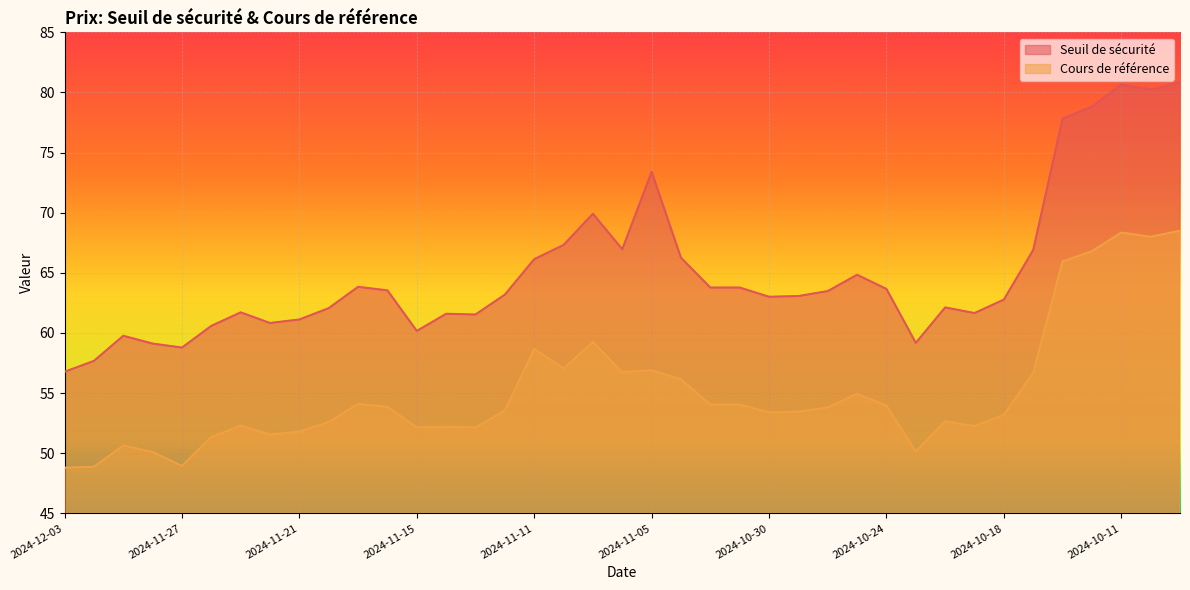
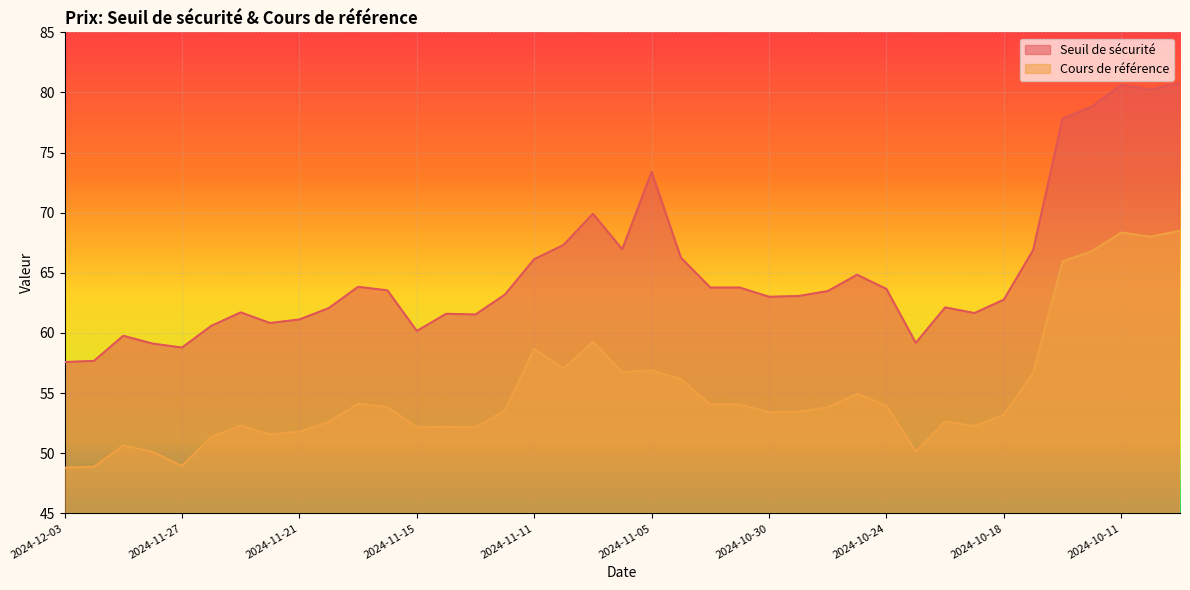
  {
    "Seuil de sécurité": {
-     "2024-12-03": 56.8,
+     "2024-12-03": 57.6,
      "2024-11-27": 58.8,
      "2024-11-21": 61.1,
      "2024-11-15": 60.2,
      "2024-11-11": 66.1,
      "2024-11-05": 73.4,
      "2024-10-30": 63.0,
      "2024-10-24": 63.7,
      "2024-10-18": 62.8,
      "2024-10-11": 80.7
    },
    "Cours de référence": {
      "2024-12-03": 48.8,
      "2024-11-27": 49.0,
      "2024-11-21": 51.8,
      "2024-11-15": 52.2,
      "2024-11-11": 58.7,
      "2024-11-05": 56.9,
      "2024-10-30": 53.4,
      "2024-10-24": 54.0,
      "2024-10-18": 53.2,
      "2024-10-11": 68.4
    }
  }
